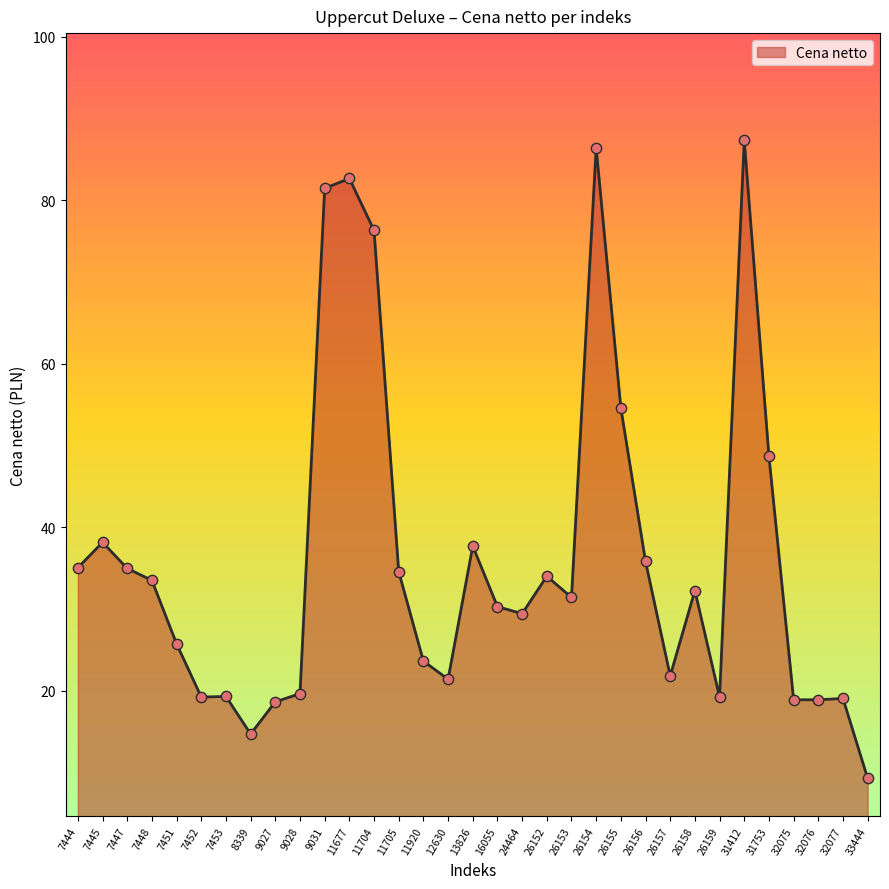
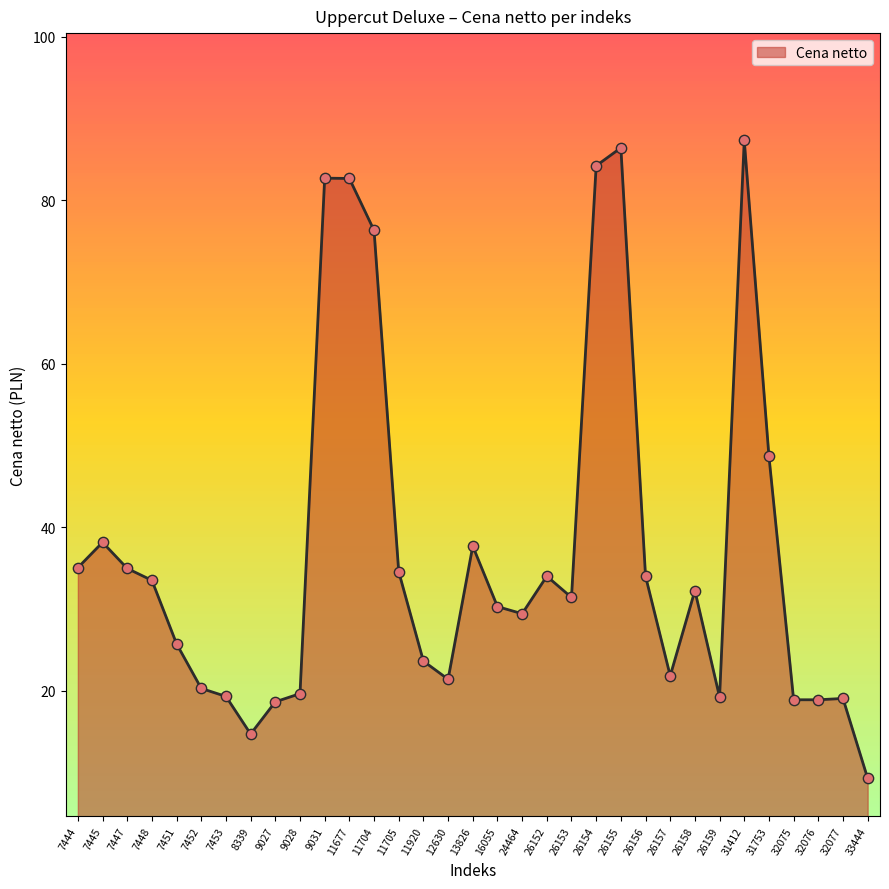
  {
    "7444": 35,
    "7445": 38,
    "7447": 35,
    "7448": 34,
    "7451": 26,
-   "7452": 19,
+   "7452": 20,
    "7453": 19,
    "8339": 15,
    "9027": 19,
    "9028": 20,
-   "9031": 81,
+   "9031": 83,
    "11677": 83,
    "11704": 76,
    "11705": 35,
    "11920": 24,
    "12630": 21,
    "13826": 38,
    "16055": 30,
    "24464": 29,
    "26152": 34,
    "26153": 31,
-   "26154": 86,
-   "26155": 55,
-   "26156": 36,
+   "26154": 84,
+   "26155": 86,
+   "26156": 34,
    "26157": 22,
    "26158": 32,
    "26159": 19,
    "31412": 87,
    "31753": 49,
    "32075": 19,
    "32076": 19,
    "32077": 19,
    "33444": 9
  }
